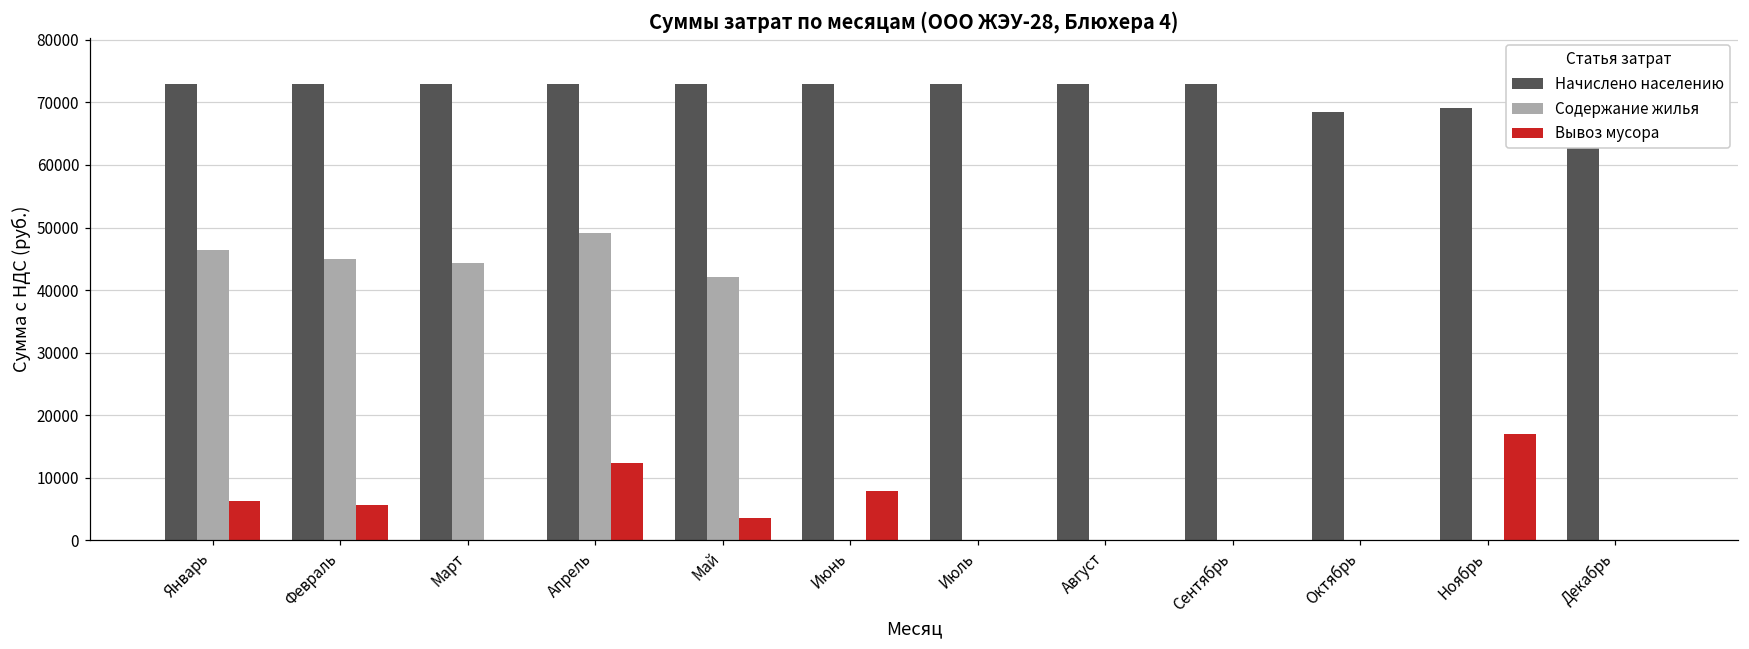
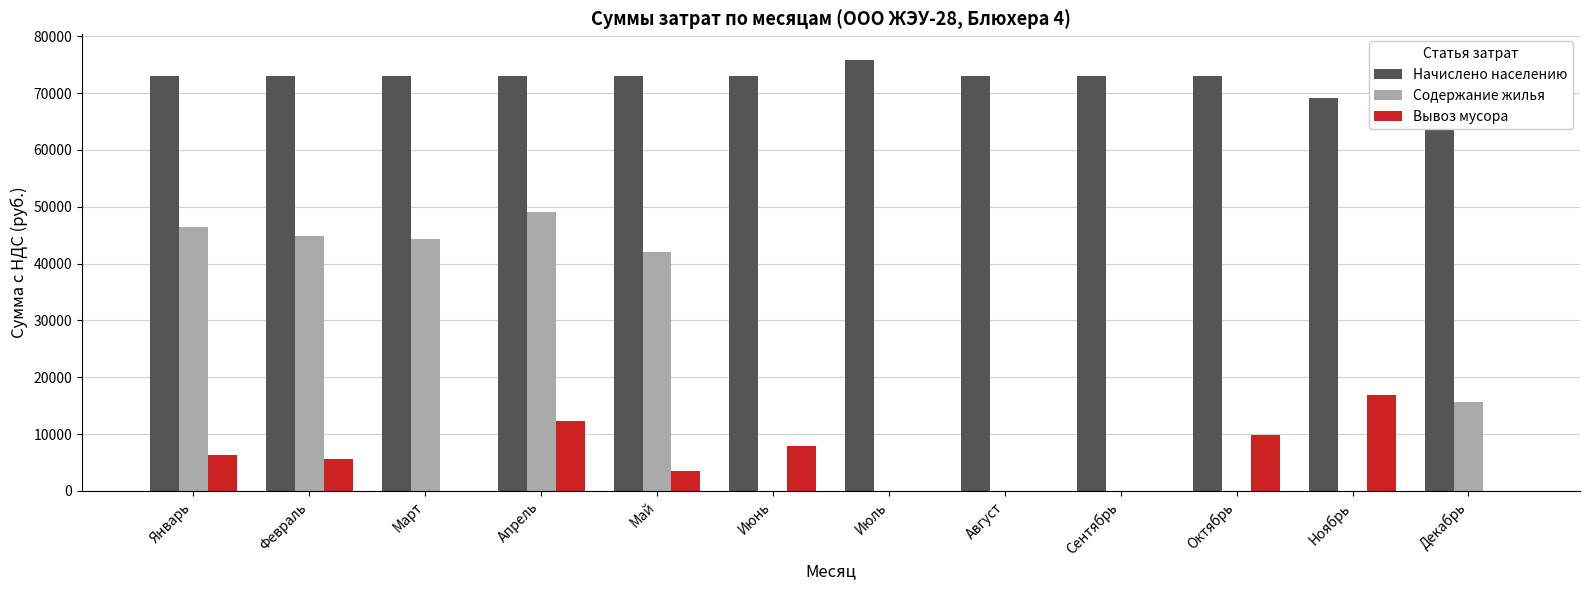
  {
    "Начислено населению": {
      "Январь": 73000,
      "Февраль": 73000,
      "Март": 73000,
      "Апрель": 73000,
      "Май": 73000,
      "Июнь": 73000,
-     "Июль": 73000,
+     "Июль": 76000,
      "Август": 73000,
      "Сентябрь": 73000,
-     "Октябрь": 69000,
+     "Октябрь": 73000,
      "Ноябрь": 69000
    },
    "Содержание жилья": {
      "Январь": 46000,
      "Февраль": 45000,
      "Март": 44000,
      "Апрель": 49000,
      "Май": 42000,
      "Июнь": 0,
      "Июль": 0,
      "Август": 0,
      "Сентябрь": 0,
      "Октябрь": 0,
      "Ноябрь": 0,
-     "Декабрь": 0
+     "Декабрь": 16000
    },
    "Вывоз мусора": {
      "Январь": 6000,
      "Февраль": 6000,
      "Март": 0,
      "Апрель": 12000,
      "Май": 4000,
      "Июнь": 8000,
      "Июль": 0,
      "Август": 0,
      "Сентябрь": 0,
-     "Октябрь": 0,
+     "Октябрь": 10000,
      "Ноябрь": 17000,
      "Декабрь": 0
    }
  }
